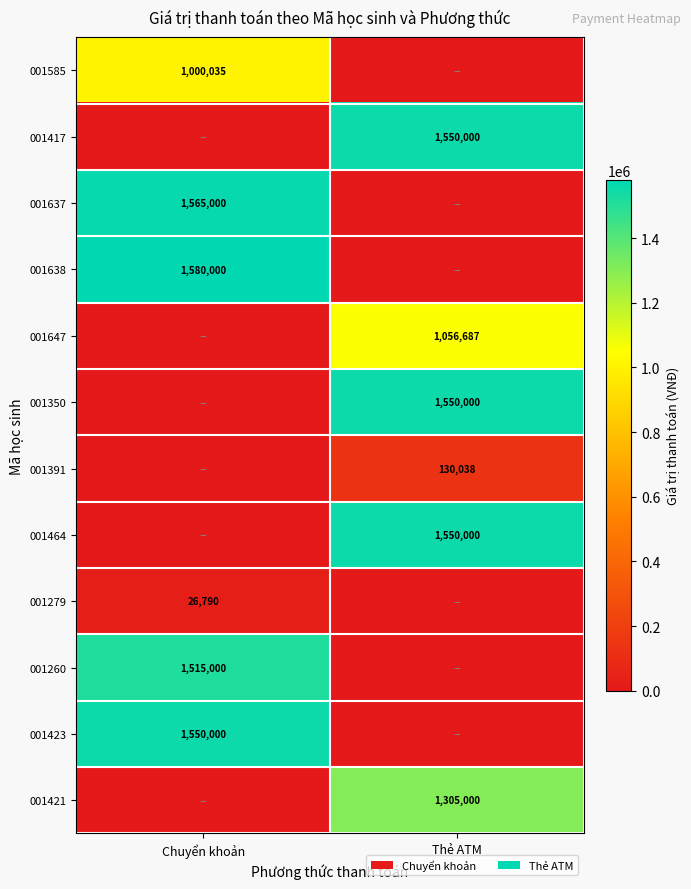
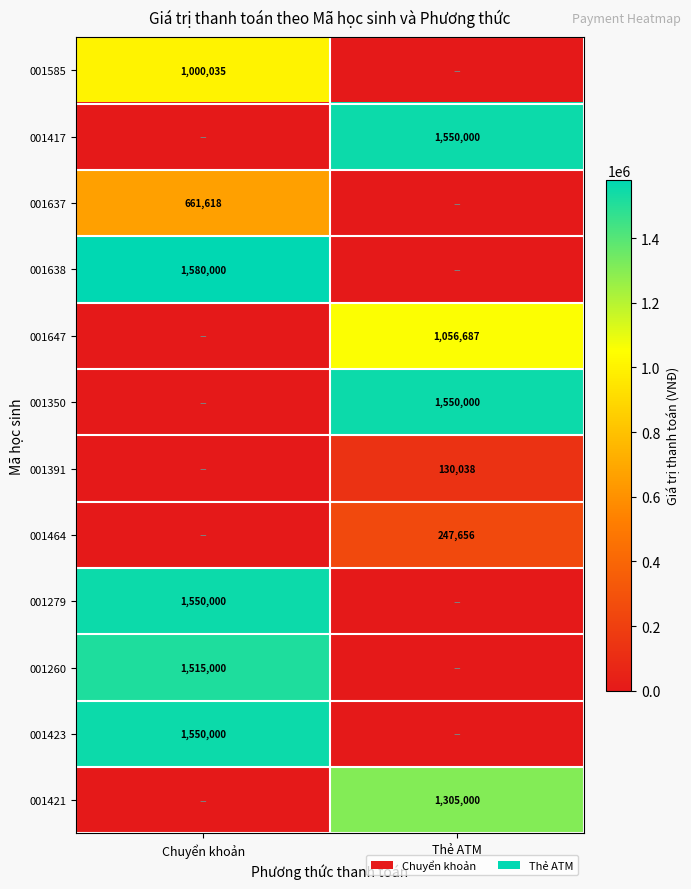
  {
    "001585": {
      "Chuyển khoản": "1,000,035"
    },
    "001417": {
      "Thẻ ATM": "1,550,000"
    },
    "001637": {
-     "Chuyển khoản": "1,565,000"
+     "Chuyển khoản": "661,618"
    },
    "001638": {
      "Chuyển khoản": "1,580,000"
    },
    "001647": {
      "Thẻ ATM": "1,056,687"
    },
    "001350": {
      "Thẻ ATM": "1,550,000"
    },
    "001391": {
      "Thẻ ATM": "130,038"
    },
    "001464": {
-     "Thẻ ATM": "1,550,000"
+     "Thẻ ATM": "247,656"
    },
    "001279": {
-     "Chuyển khoản": "26,790"
+     "Chuyển khoản": "1,550,000"
    },
    "001260": {
      "Chuyển khoản": "1,515,000"
    },
    "001423": {
      "Chuyển khoản": "1,550,000"
    },
    "001421": {
      "Thẻ ATM": "1,305,000"
    }
  }
